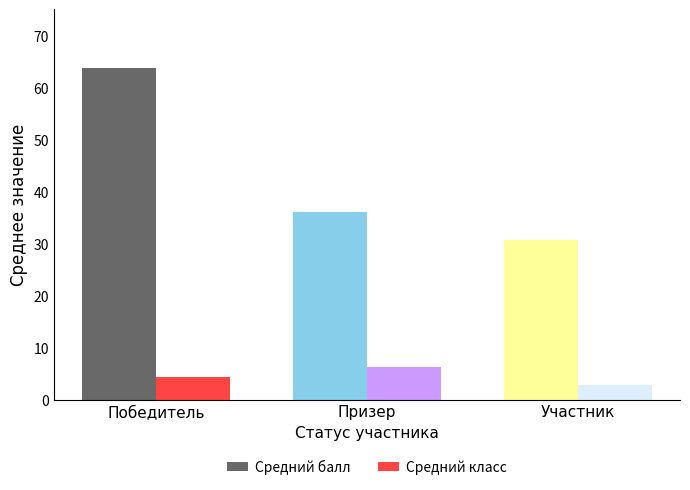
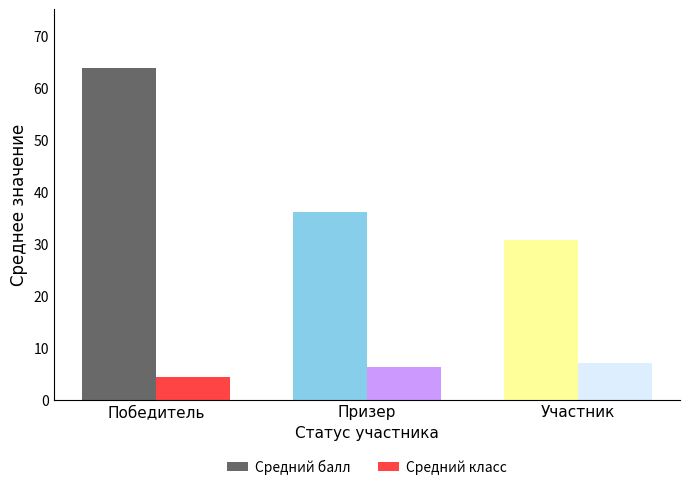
  {
    "Средний балл": {
      "Победитель": 64,
      "Призер": 36,
      "Участник": 31
    },
    "Средний класс": {
      "Победитель": 4,
      "Призер": 6,
-     "Участник": 3
+     "Участник": 7
    }
  }
